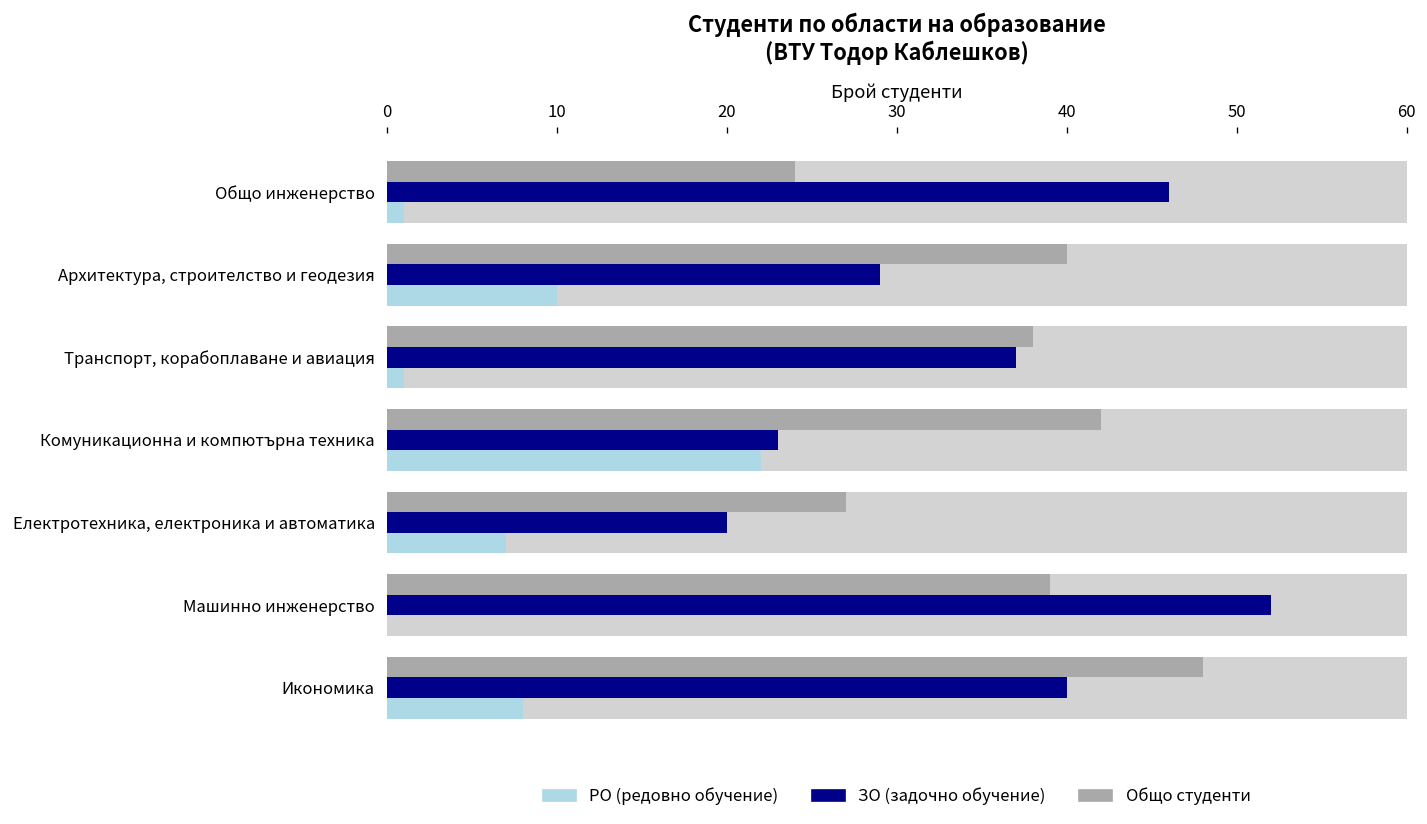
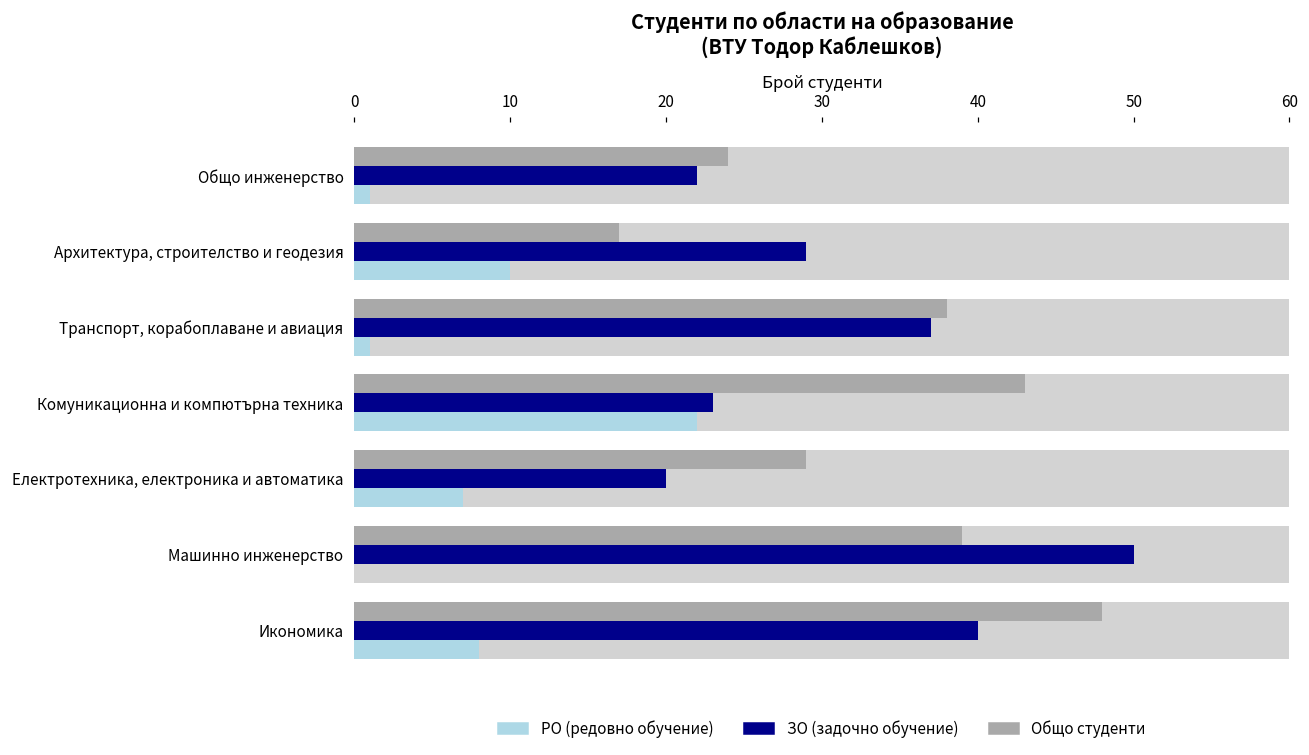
  {
    "ЗО (задочно обучение)": {
-     "Общо инженерство": 46,
-     "Машинно инженерство": 52
+     "Общо инженерство": 22,
+     "Машинно инженерство": 50
    },
    "Общо студенти": {
-     "Архитектура, строителство и геодезия": 40,
-     "Комуникационна и компютърна техника": 42,
-     "Електротехника, електроника и автоматика": 27
+     "Архитектура, строителство и геодезия": 17,
+     "Комуникационна и компютърна техника": 43,
+     "Електротехника, електроника и автоматика": 29
    }
  }
